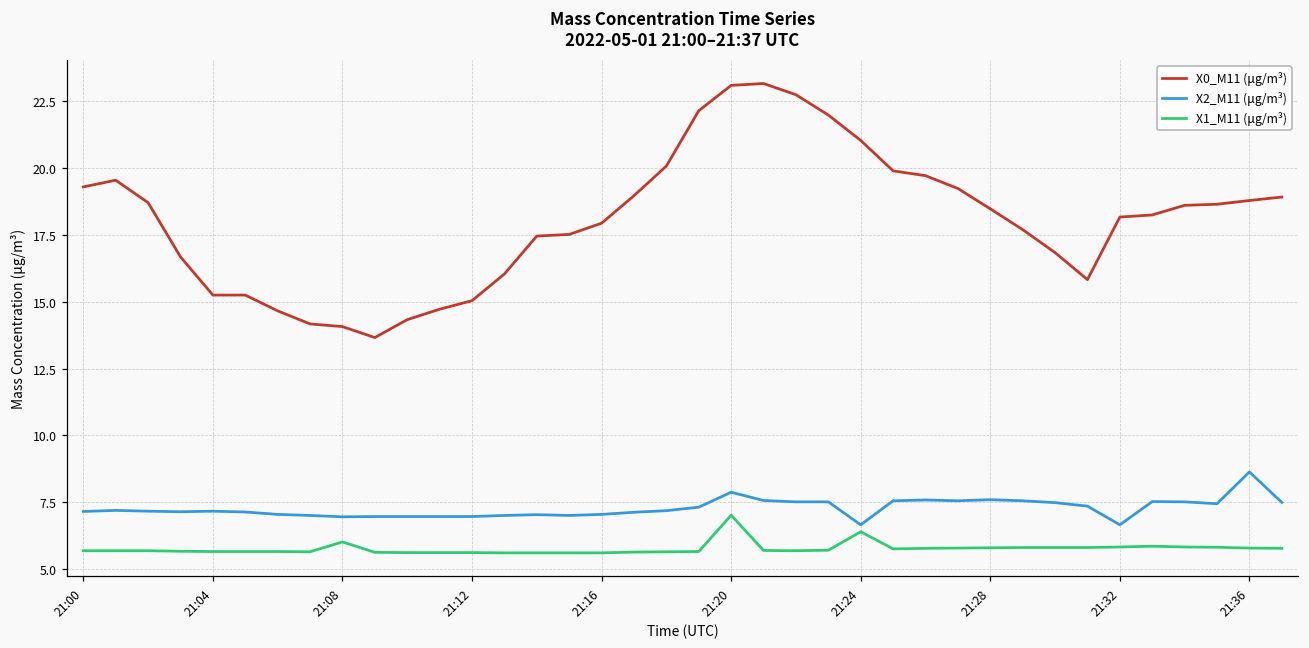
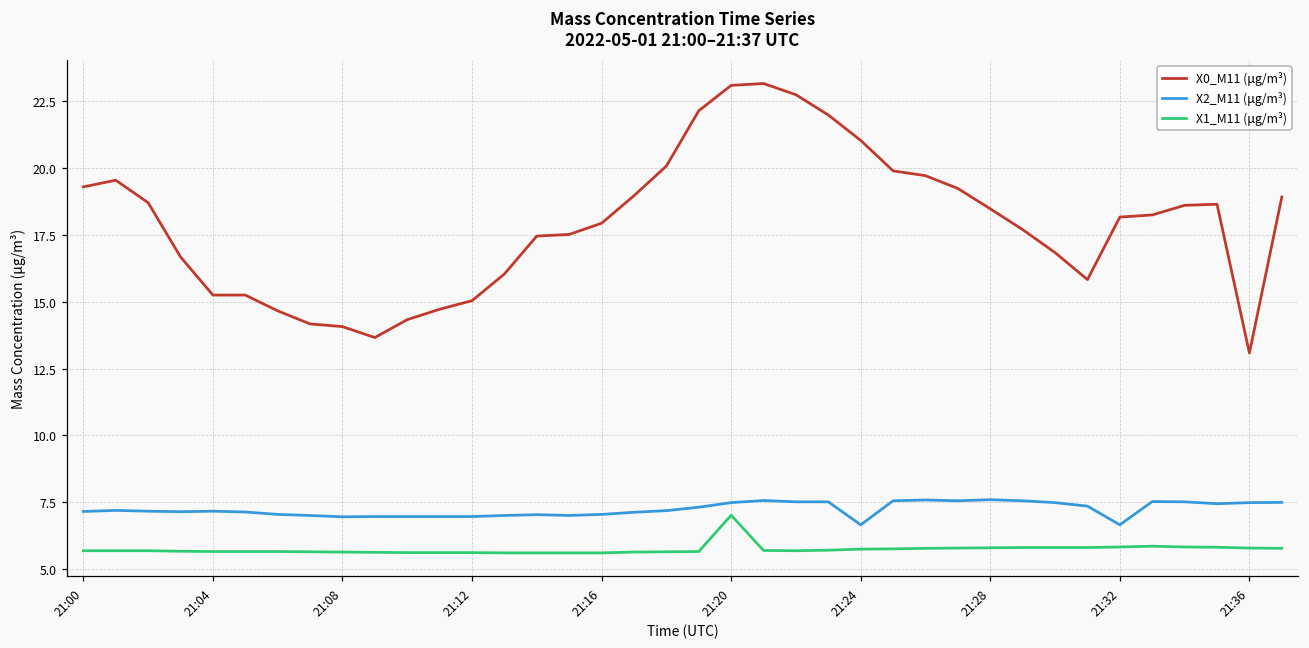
  {
    "X0_M11 (μg/m³)": {
      "21:00": 19.3,
      "21:04": 15.3,
      "21:08": 14.1,
      "21:12": 15.0,
      "21:16": 17.9,
      "21:20": 23.1,
      "21:24": 21.0,
      "21:28": 18.5,
      "21:32": 18.2,
-     "21:36": 18.8
+     "21:36": 13.1
    },
    "X2_M11 (μg/m³)": {
      "21:00": 7.2,
      "21:04": 7.2,
      "21:08": 7.0,
      "21:12": 7.0,
      "21:16": 7.0,
-     "21:20": 7.9,
+     "21:20": 7.5,
      "21:24": 6.7,
      "21:28": 7.6,
      "21:32": 6.7,
-     "21:36": 8.6
+     "21:36": 7.5
    },
    "X1_M11 (μg/m³)": {
      "21:00": 5.7,
      "21:04": 5.7,
-     "21:08": 6.0,
+     "21:08": 5.6,
      "21:12": 5.6,
      "21:16": 5.6,
      "21:20": 7.0,
-     "21:24": 6.4,
+     "21:24": 5.7,
      "21:28": 5.8,
      "21:32": 5.8,
      "21:36": 5.8
    }
  }
